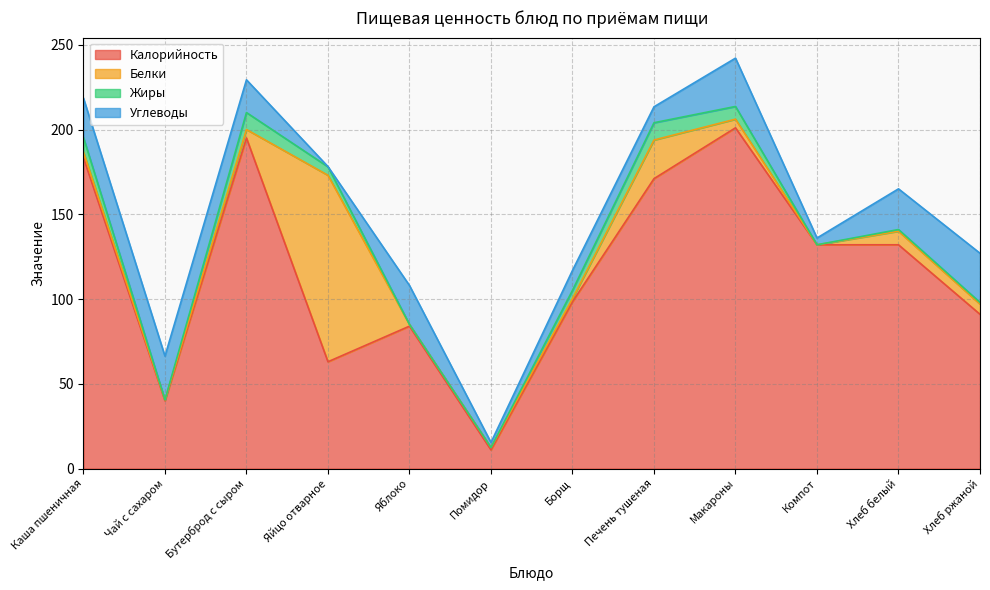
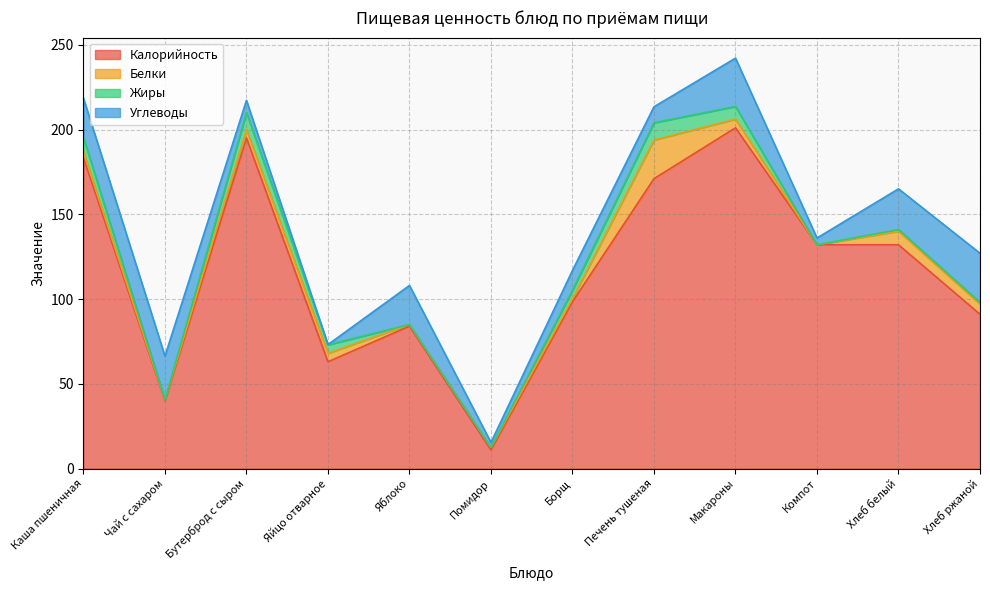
  {
    "Калорийность": {
      "Каша пшеничная": 183,
      "Бутерброд с сыром": 195,
      "Яйцо отварное": 63,
      "Борщ": 98,
      "Печень тушеная": 171,
      "Макароны": 201,
      "Хлеб белый": 132,
      "Хлеб ржаной": 91
    },
    "Белки": {
      "Каша пшеничная": 3,
      "Бутерброд с сыром": 5,
-     "Яйцо отварное": 110,
+     "Яйцо отварное": 5,
      "Борщ": 2,
      "Печень тушеная": 23,
      "Макароны": 5
    },
    "Жиры": {
      "Каша пшеничная": 9,
      "Бутерброд с сыром": 10,
      "Борщ": 5,
      "Печень тушеная": 10,
      "Макароны": 8
    },
    "Углеводы": {
      "Каша пшеничная": 23,
      "Чай с сахаром": 26,
-     "Бутерброд с сыром": 19,
+     "Бутерброд с сыром": 7,
      "Яблоко": 23,
      "Помидор": 3,
      "Борщ": 12,
      "Печень тушеная": 9,
      "Макароны": 29,
      "Компот": 4,
      "Хлеб белый": 24,
      "Хлеб ржаной": 29
    }
  }
